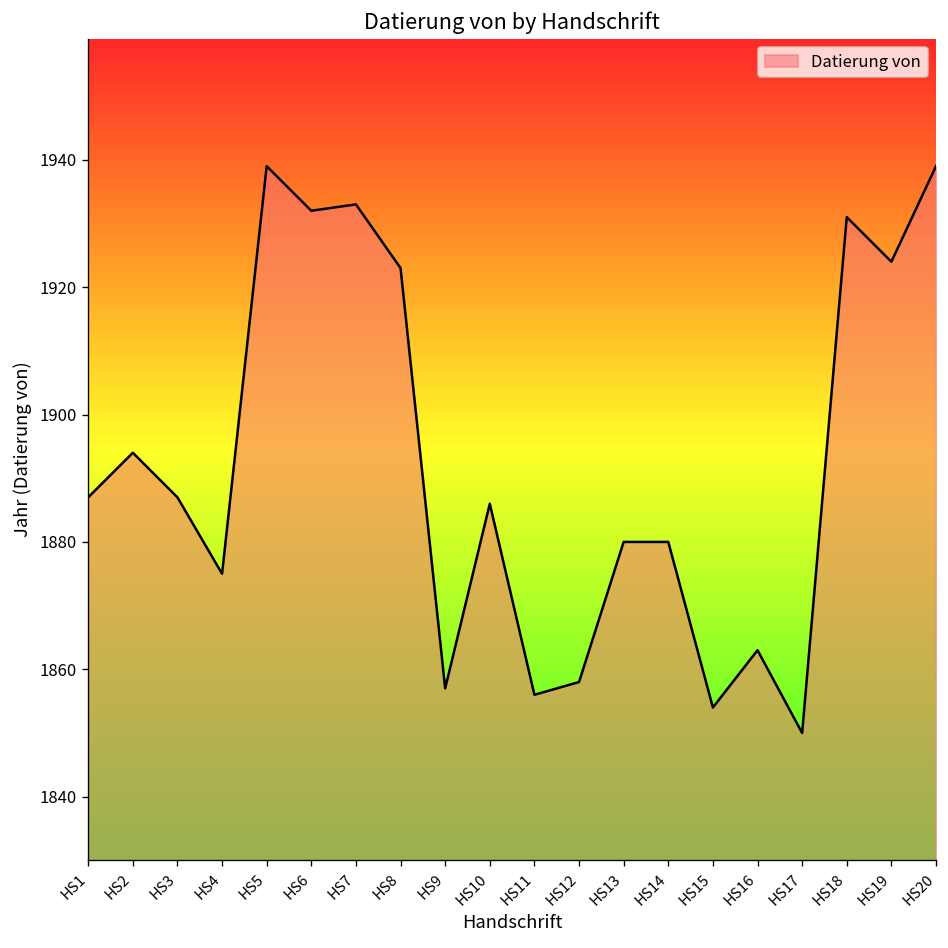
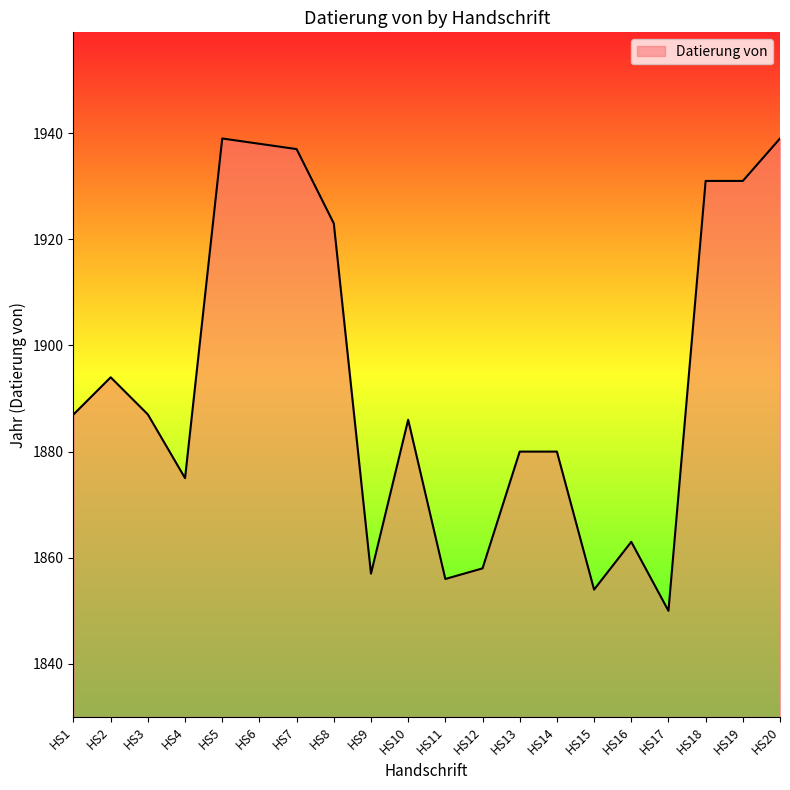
  {
    "HS1": 1887,
    "HS2": 1894,
    "HS3": 1887,
    "HS4": 1875,
    "HS5": 1939,
-   "HS6": 1932,
-   "HS7": 1933,
+   "HS6": 1938,
+   "HS7": 1937,
    "HS8": 1923,
    "HS9": 1857,
    "HS10": 1886,
    "HS11": 1856,
    "HS12": 1858,
    "HS13": 1880,
    "HS14": 1880,
    "HS15": 1854,
    "HS16": 1863,
    "HS17": 1850,
    "HS18": 1931,
-   "HS19": 1924,
+   "HS19": 1931,
    "HS20": 1939
  }
